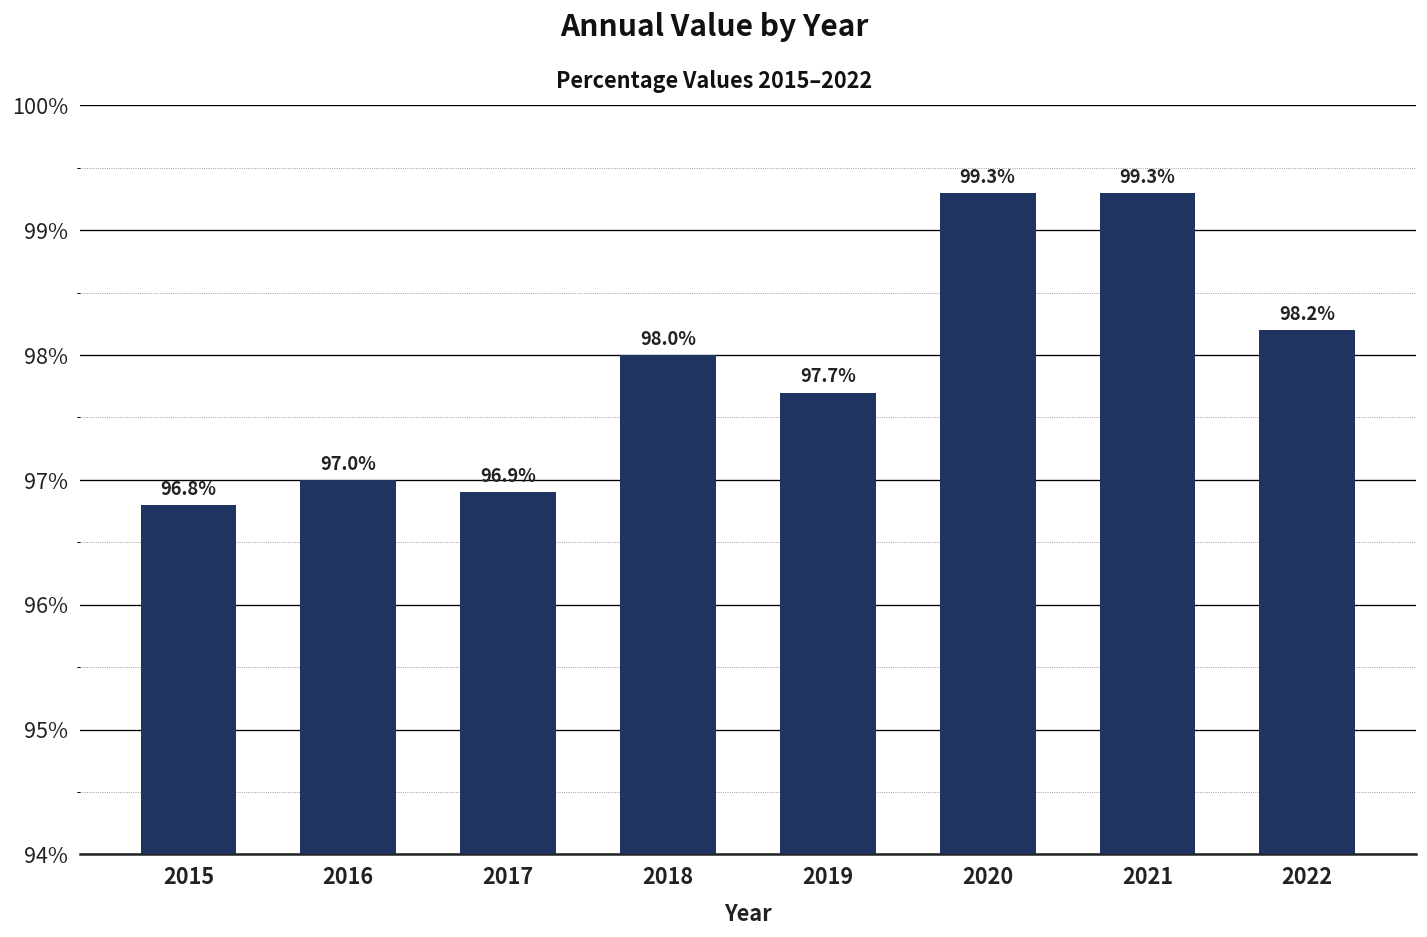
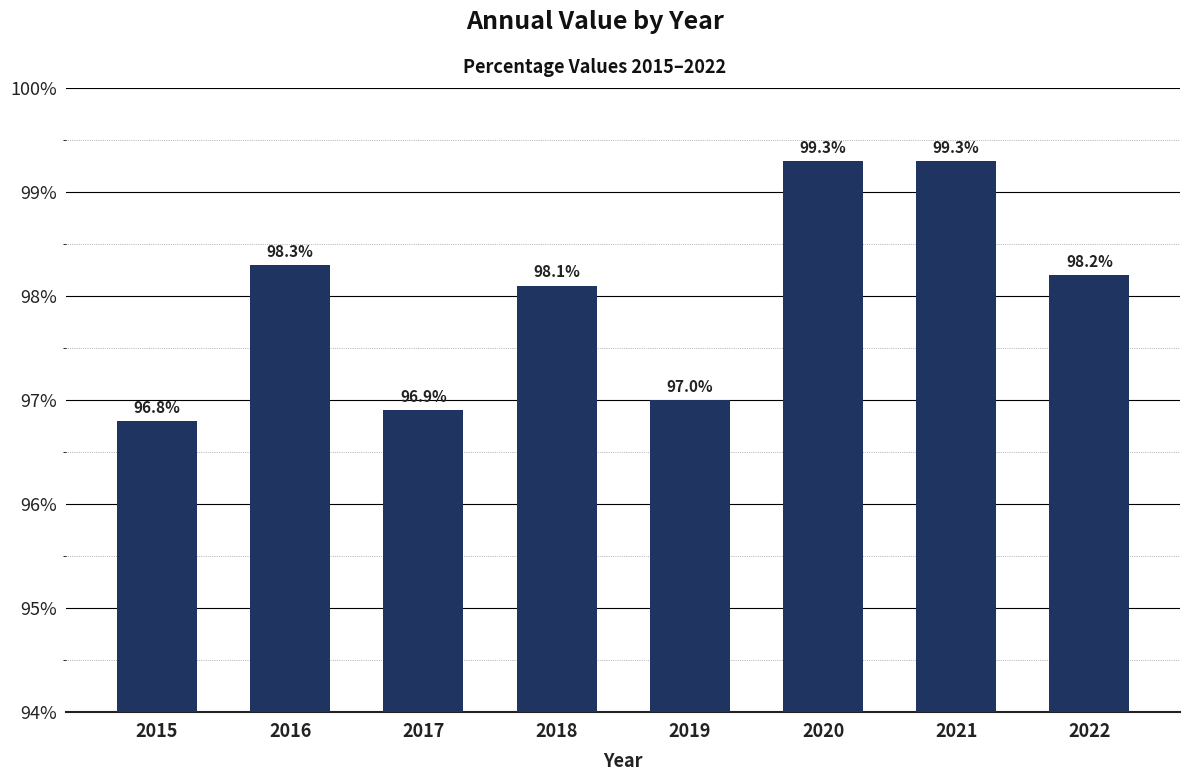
  {
    "2015": "96.8%",
-   "2016": "97.0%",
+   "2016": "98.3%",
    "2017": "96.9%",
-   "2018": "98.0%",
-   "2019": "97.7%",
+   "2018": "98.1%",
+   "2019": "97.0%",
    "2020": "99.3%",
    "2021": "99.3%",
    "2022": "98.2%"
  }
